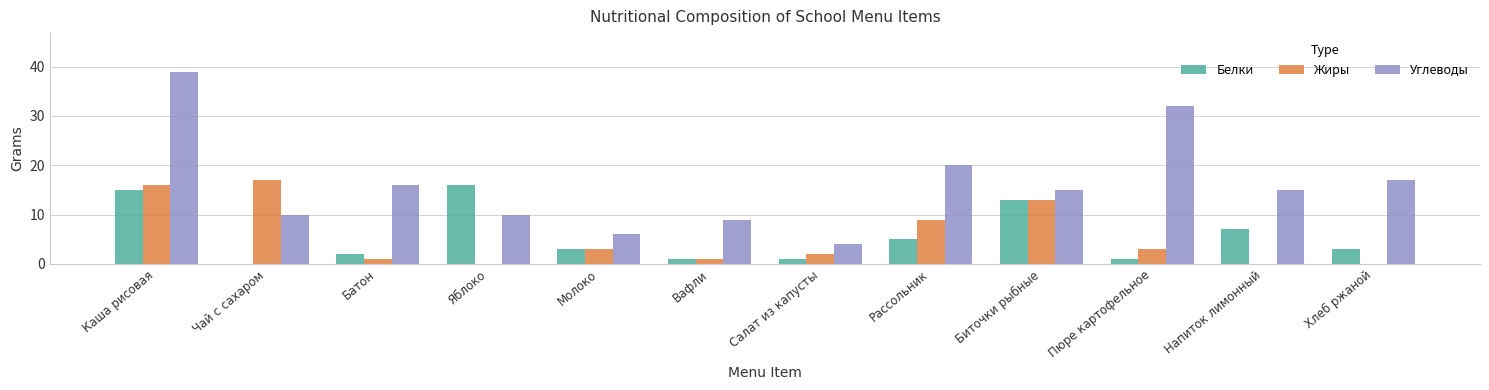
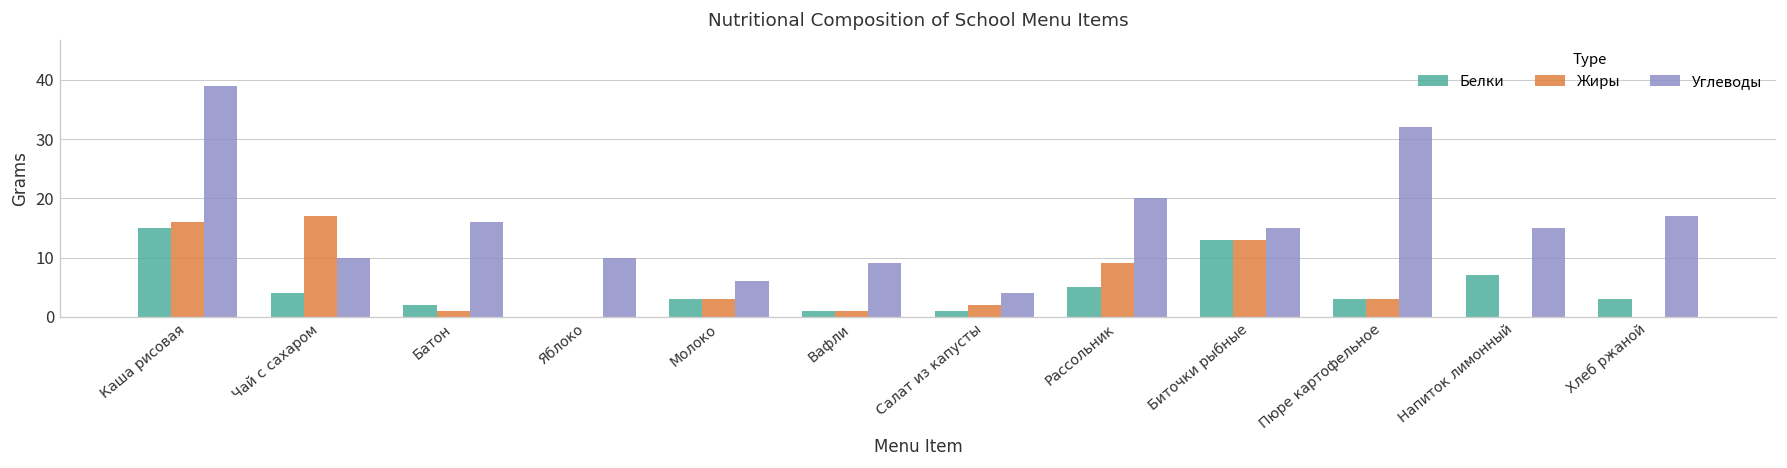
  {
    "Белки": {
      "Каша рисовая": 15,
-     "Чай с сахаром": 0,
+     "Чай с сахаром": 4,
      "Батон": 2,
-     "Яблоко": 16,
+     "Яблоко": 0,
      "Молоко": 3,
      "Вафли": 1,
      "Салат из капусты": 1,
      "Рассольник": 5,
      "Биточки рыбные": 13,
-     "Пюре картофельное": 1,
+     "Пюре картофельное": 3,
      "Напиток лимонный": 7,
      "Хлеб ржаной": 3
    },
    "Жиры": {
      "Каша рисовая": 16,
      "Чай с сахаром": 17,
      "Батон": 1,
      "Яблоко": 0,
      "Молоко": 3,
      "Вафли": 1,
      "Салат из капусты": 2,
      "Рассольник": 9,
      "Биточки рыбные": 13,
      "Пюре картофельное": 3,
      "Напиток лимонный": 0,
      "Хлеб ржаной": 0
    },
    "Углеводы": {
      "Каша рисовая": 39,
      "Чай с сахаром": 10,
      "Батон": 16,
      "Яблоко": 10,
      "Молоко": 6,
      "Вафли": 9,
      "Салат из капусты": 4,
      "Рассольник": 20,
      "Биточки рыбные": 15,
      "Пюре картофельное": 32,
      "Напиток лимонный": 15,
      "Хлеб ржаной": 17
    }
  }
